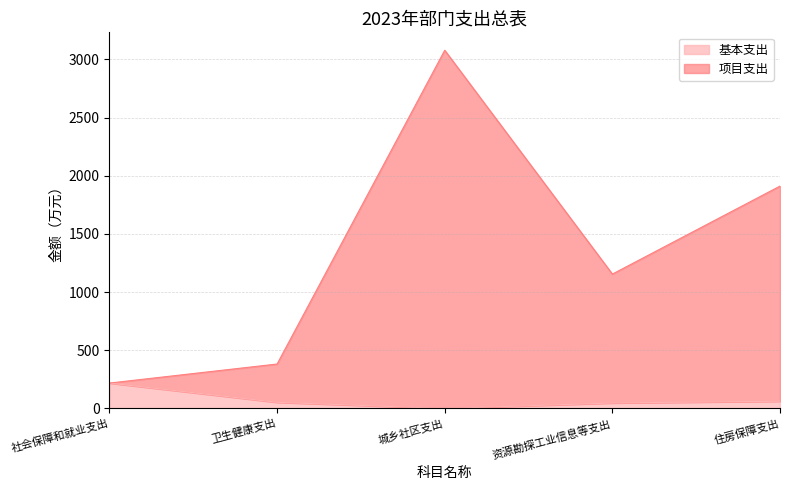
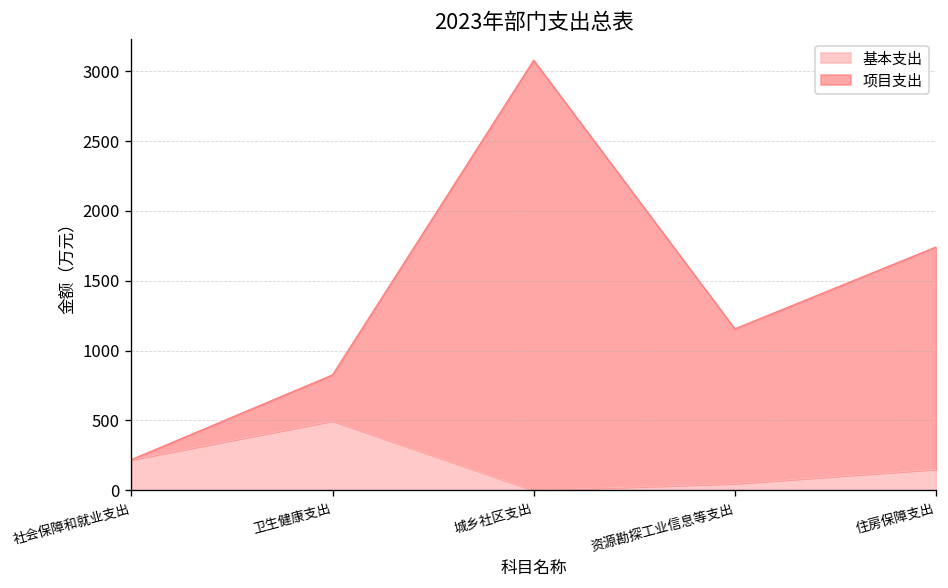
  {
    "基本支出": {
-     "卫生健康支出": 50,
+     "卫生健康支出": 500,
      "城乡社区支出": 0,
      "资源勘探工业信息等支出": 50,
-     "住房保障支出": 60
+     "住房保障支出": 150
    },
    "项目支出": {
      "卫生健康支出": 330,
      "城乡社区支出": 3080,
      "资源勘探工业信息等支出": 1110,
-     "住房保障支出": 1850
+     "住房保障支出": 1590
    }
  }
